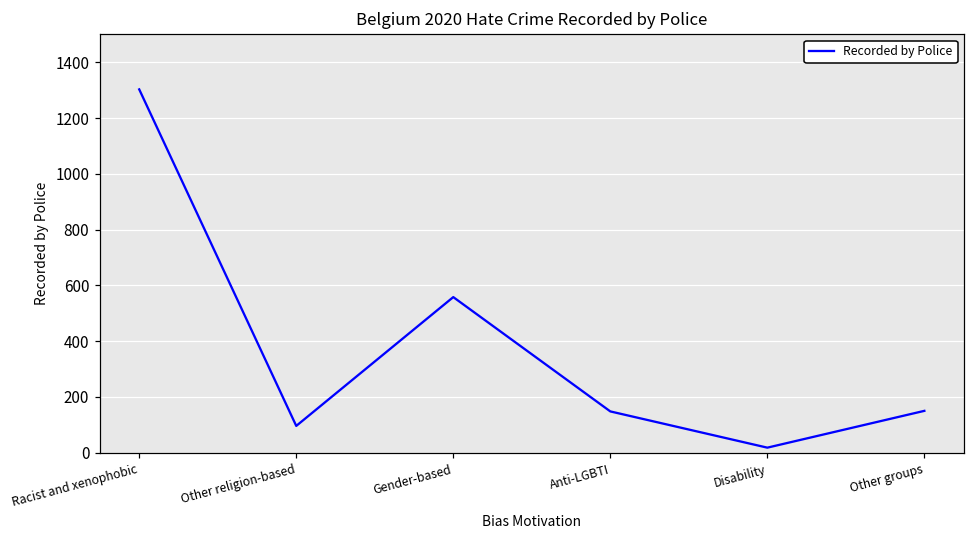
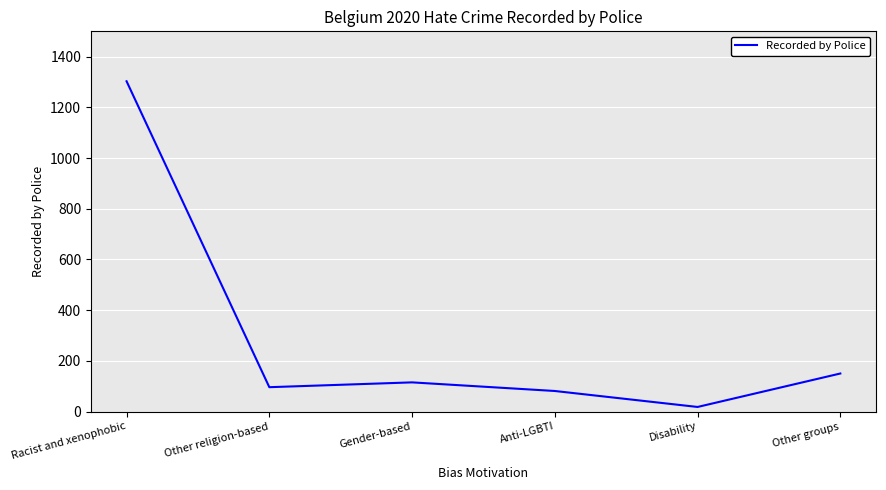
  {
    "Racist and xenophobic": 1300,
    "Other religion-based": 100,
-   "Gender-based": 560,
-   "Anti-LGBTI": 150,
+   "Gender-based": 120,
+   "Anti-LGBTI": 80,
    "Disability": 20,
    "Other groups": 150
  }
